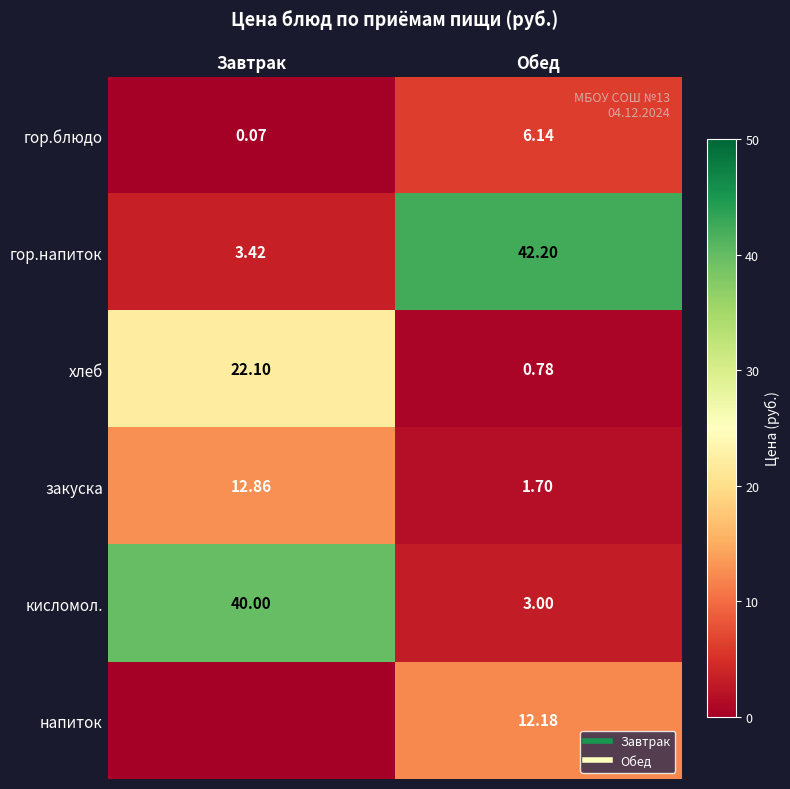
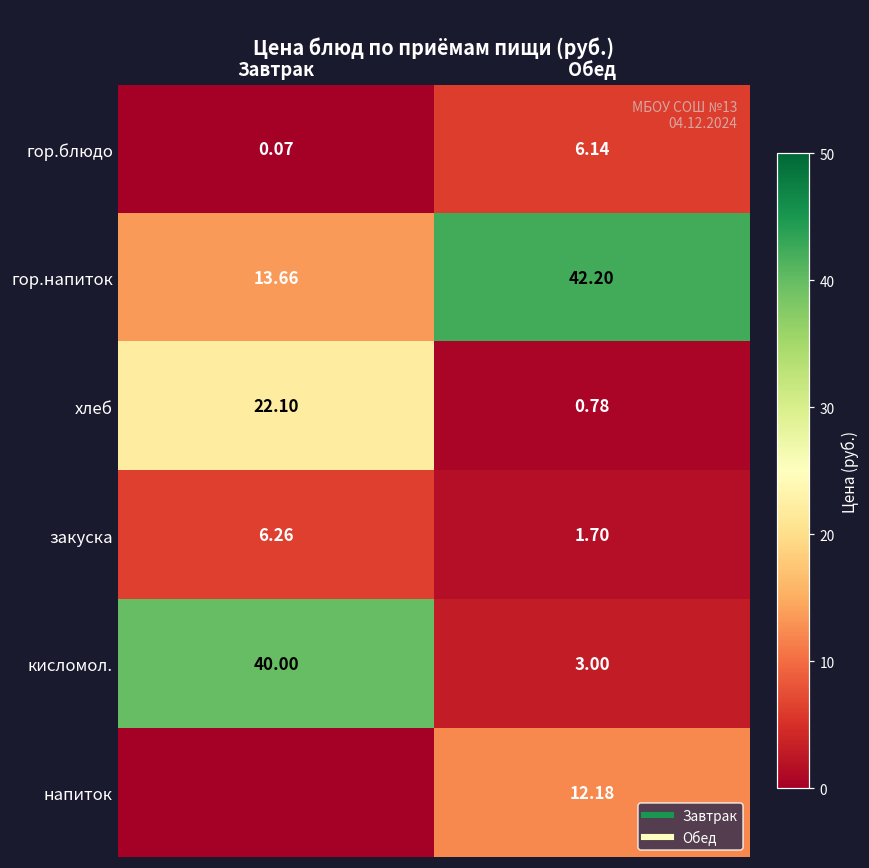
  {
    "гор.блюдо": {
      "Завтрак": 0.07
    },
    "гор.напиток": {
-     "Завтрак": 3.42,
+     "Завтрак": 13.66,
      "Обед": 42.20
    },
    "хлеб": {
      "Завтрак": 22.10,
      "Обед": 0.78
    },
    "закуска": {
-     "Завтрак": 12.86,
+     "Завтрак": 6.26,
      "Обед": 1.70
    },
    "кисломол.": {
      "Завтрак": 40.00,
      "Обед": 3.00
    },
    "напиток": {
      "Обед": 12.18
    }
  }
